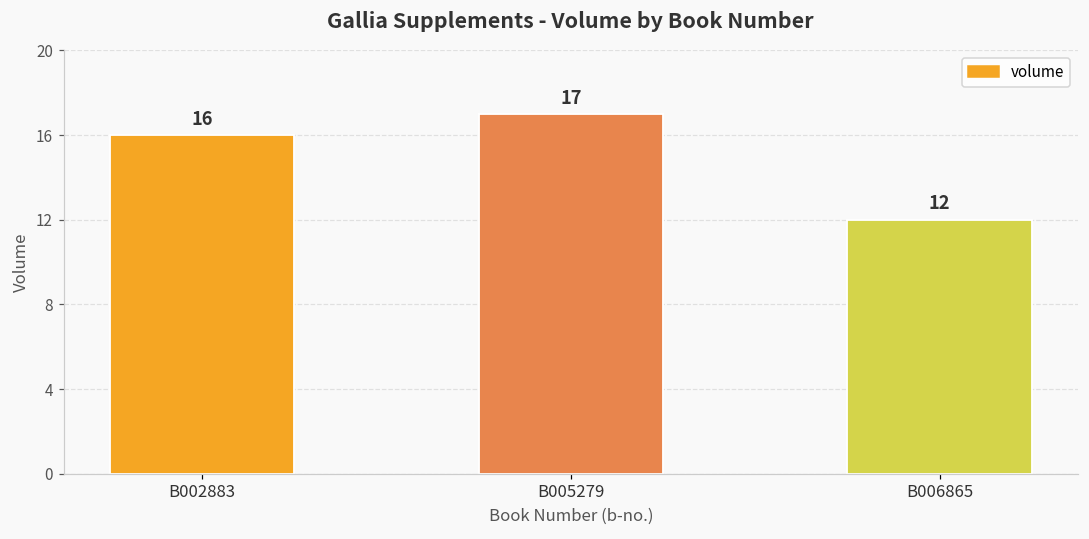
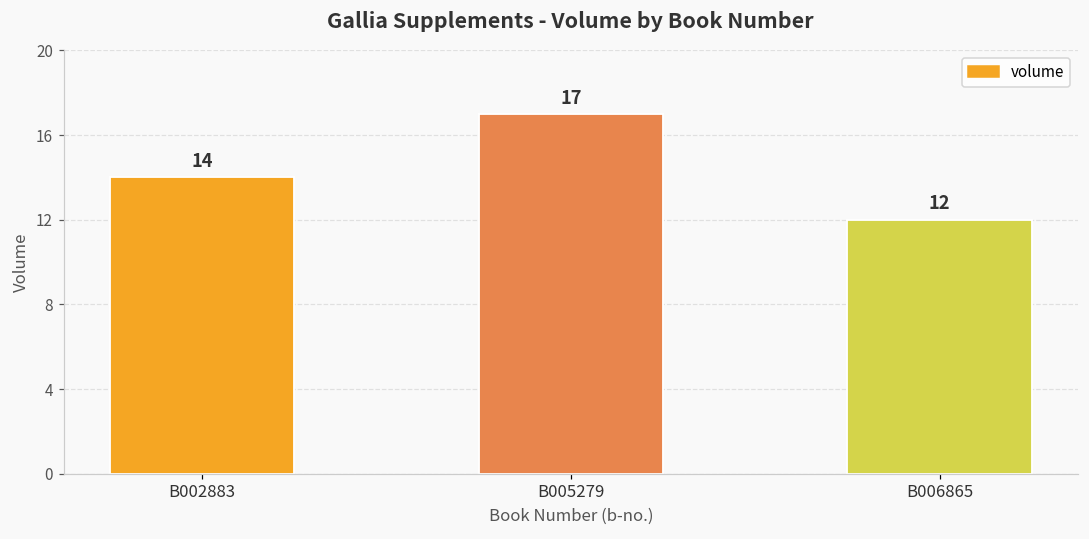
  {
-   "B002883": 16,
+   "B002883": 14,
    "B005279": 17,
    "B006865": 12
  }
